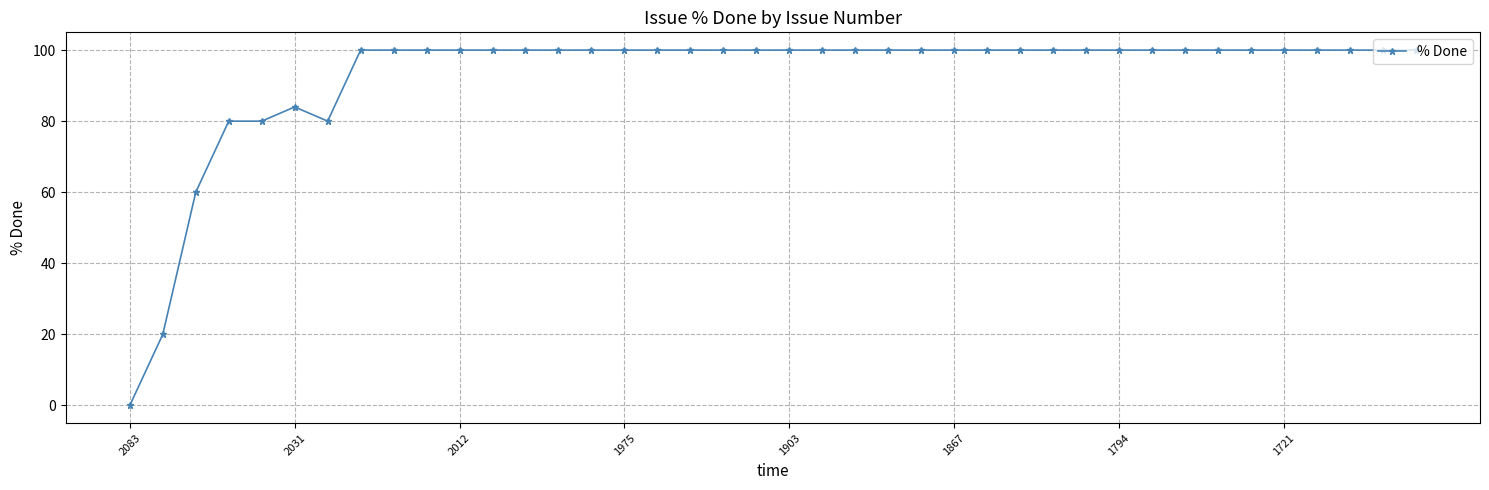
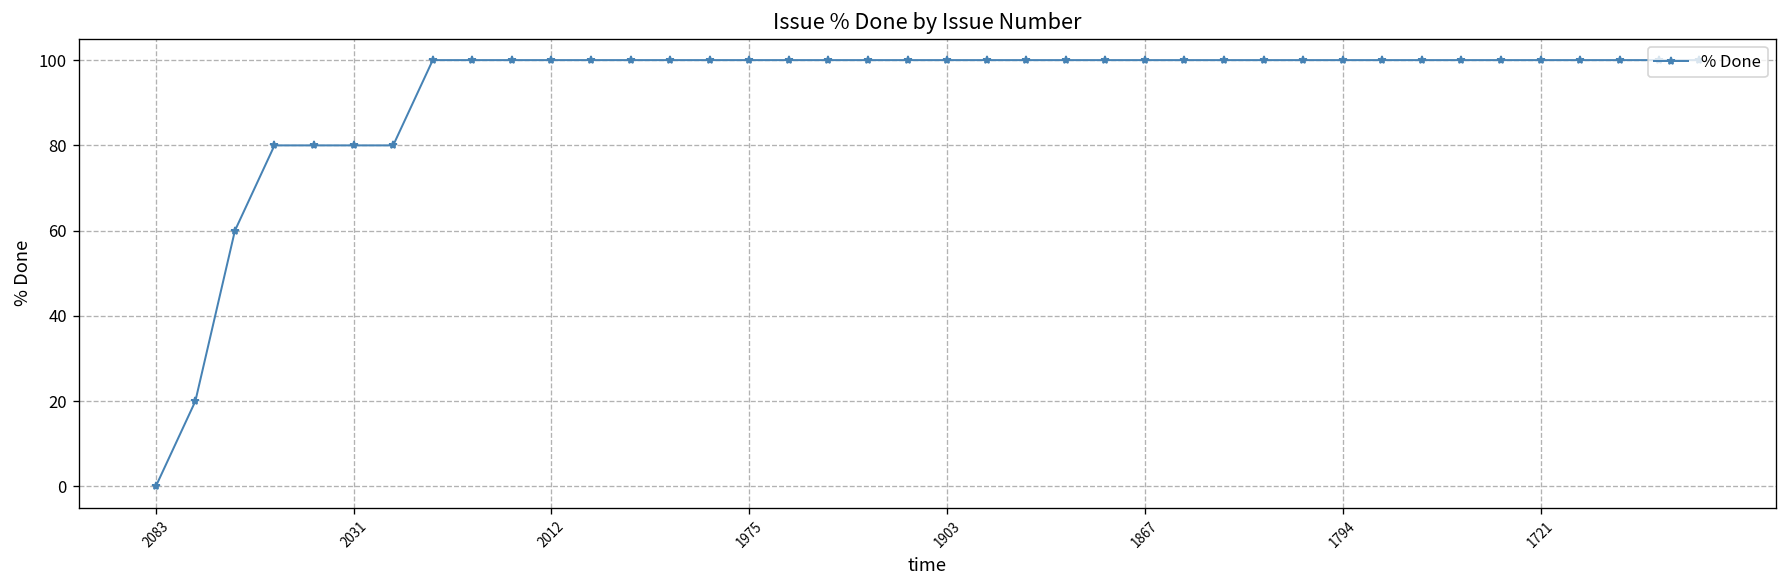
  {
    "2083": 0,
-   "2031": 84,
+   "2031": 80,
    "2012": 100,
    "1975": 100,
    "1903": 100,
    "1867": 100,
    "1794": 100,
    "1721": 100
  }
